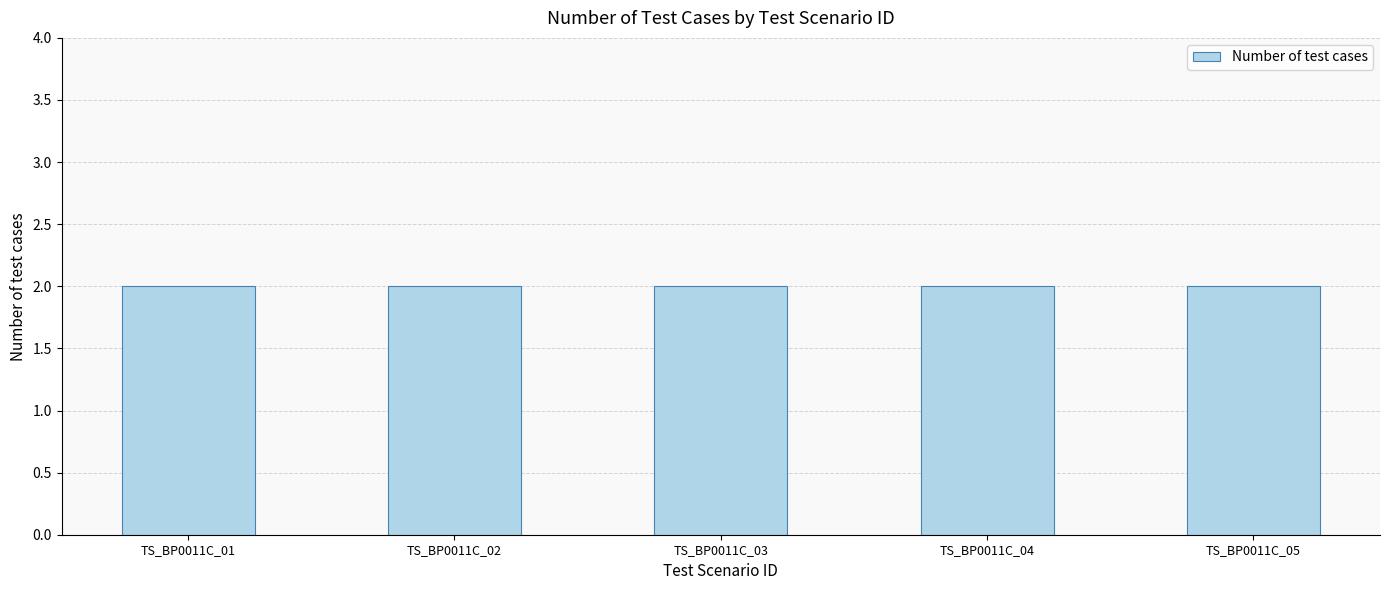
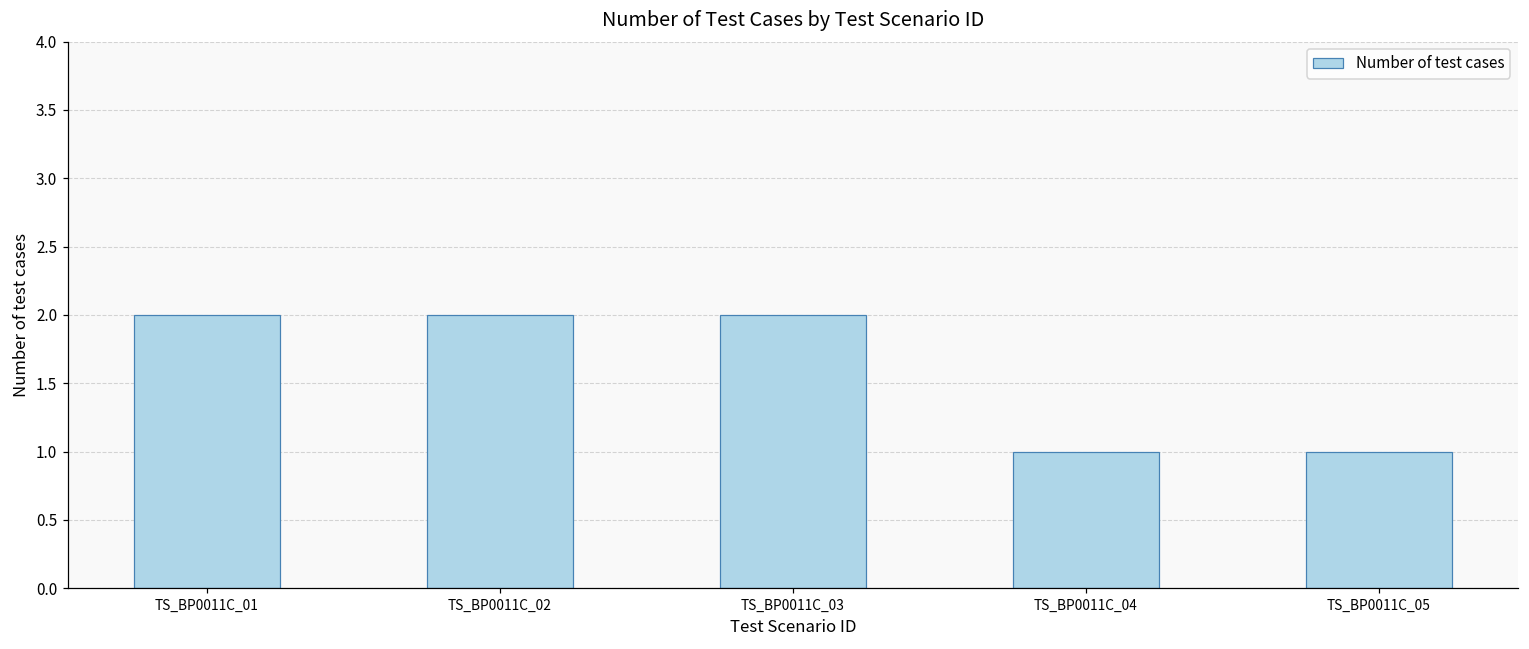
  {
    "TS_BP0011C_01": 2,
    "TS_BP0011C_02": 2,
    "TS_BP0011C_03": 2,
-   "TS_BP0011C_04": 2,
-   "TS_BP0011C_05": 2
+   "TS_BP0011C_04": 1,
+   "TS_BP0011C_05": 1
  }
